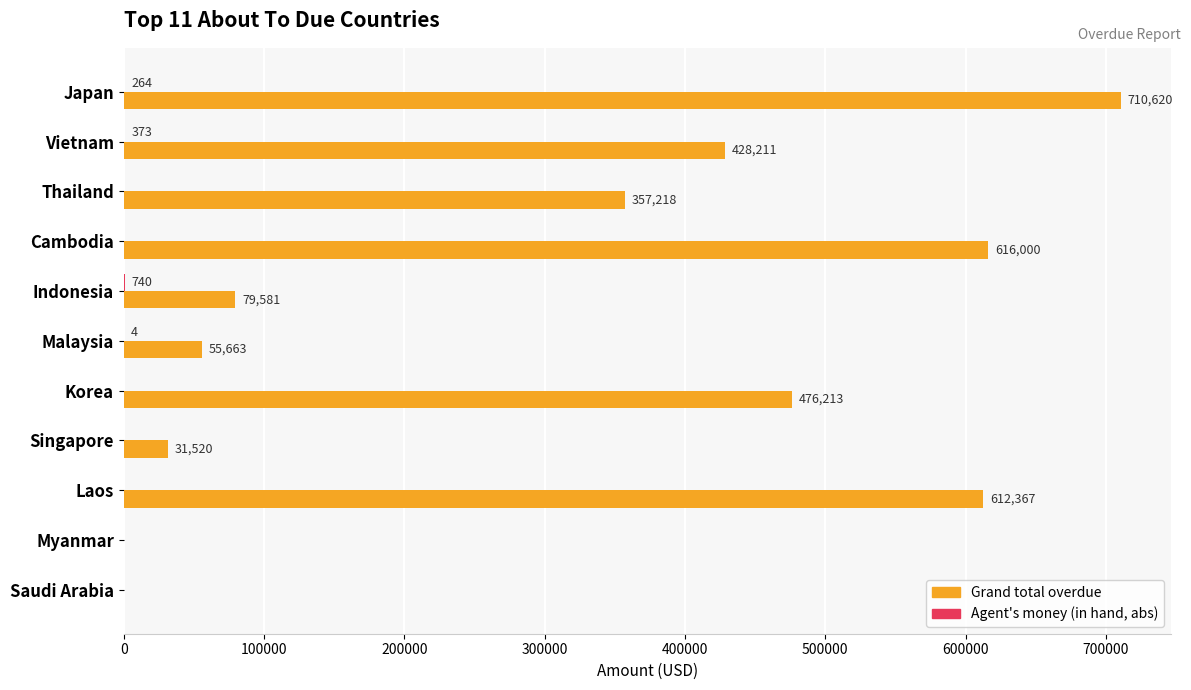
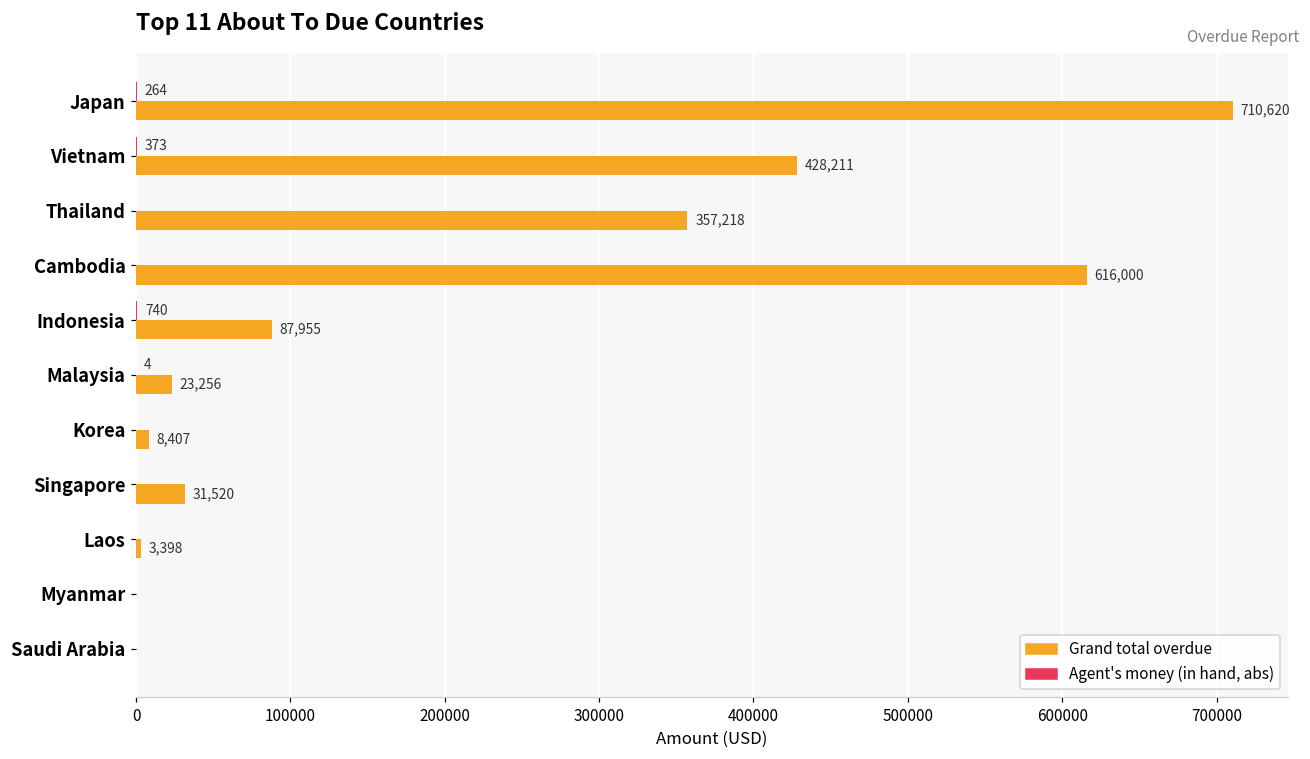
  {
    "Grand total overdue": {
      "Japan": "710,620",
      "Vietnam": "428,211",
      "Thailand": "357,218",
      "Cambodia": "616,000",
-     "Indonesia": "79,581",
-     "Malaysia": "55,663",
-     "Korea": "476,213",
+     "Indonesia": "87,955",
+     "Malaysia": "23,256",
+     "Korea": "8,407",
      "Singapore": "31,520",
-     "Laos": "612,367"
+     "Laos": "3,398"
    }
  }
